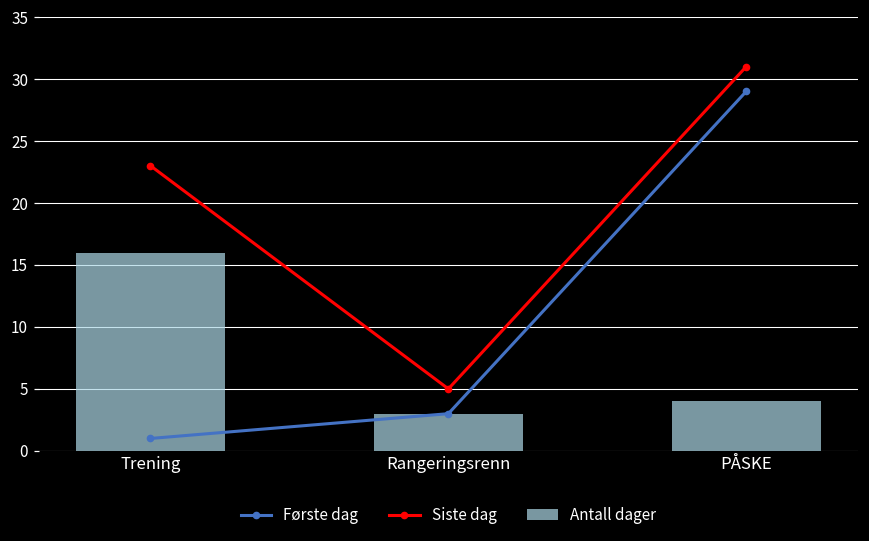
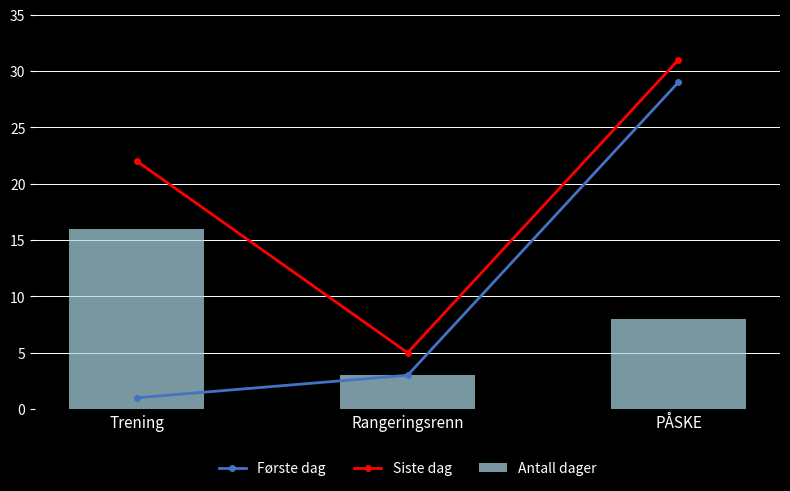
  {
    "Første dag": {
      "Trening": 1,
      "Rangeringsrenn": 3,
      "PÅSKE": 29
    },
    "Antall dager": {
      "Trening": 16,
      "Rangeringsrenn": 3,
-     "PÅSKE": 4
+     "PÅSKE": 8
    },
    "Siste dag": {
-     "Trening": 23,
+     "Trening": 22,
      "Rangeringsrenn": 5,
      "PÅSKE": 31
    }
  }
